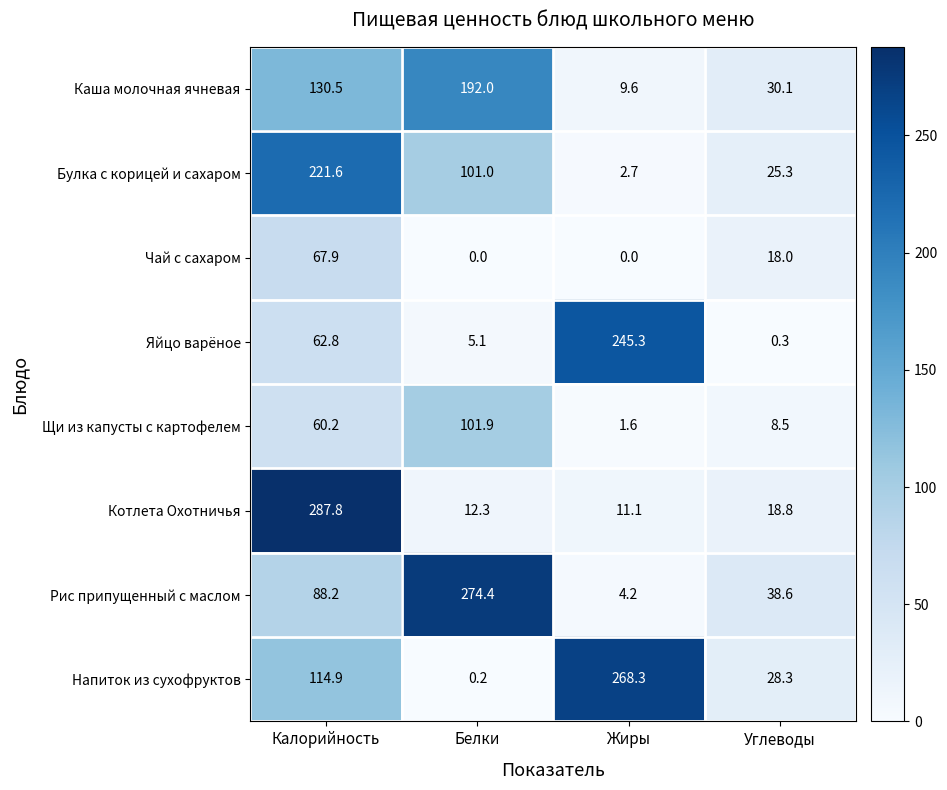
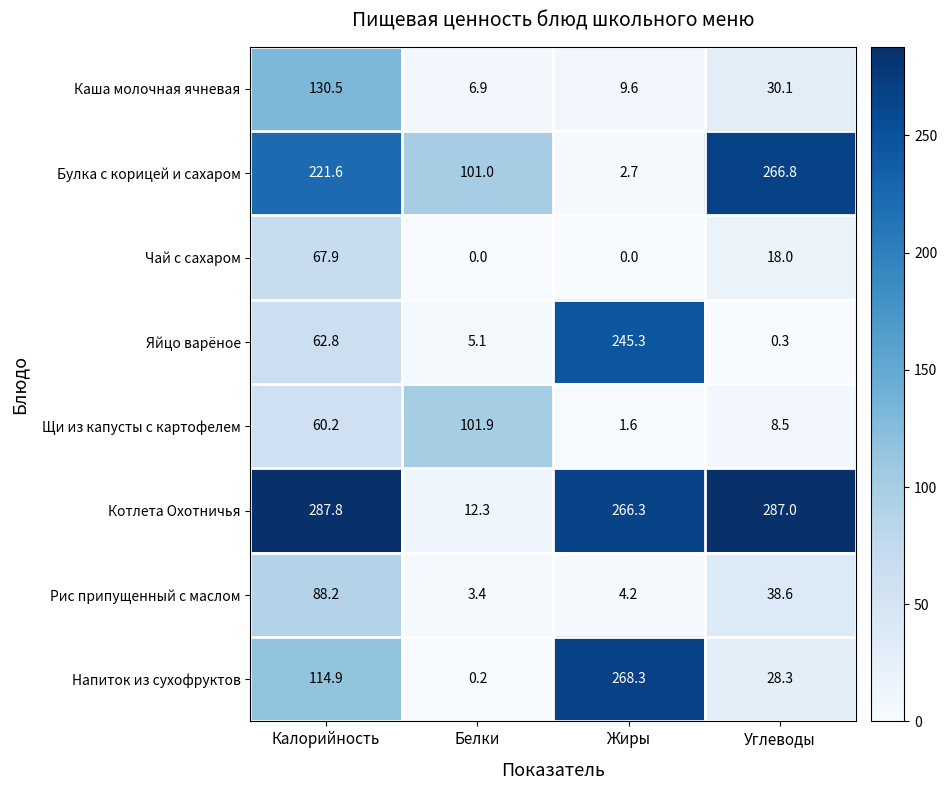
  {
    "Каша молочная ячневая": {
      "Калорийность": 130.5,
-     "Белки": 192.0,
+     "Белки": 6.9,
      "Жиры": 9.6,
      "Углеводы": 30.1
    },
    "Булка с корицей и сахаром": {
      "Калорийность": 221.6,
      "Белки": 101.0,
      "Жиры": 2.7,
-     "Углеводы": 25.3
+     "Углеводы": 266.8
    },
    "Чай с сахаром": {
      "Калорийность": 67.9,
      "Белки": 0.0,
      "Жиры": 0.0,
      "Углеводы": 18.0
    },
    "Яйцо варёное": {
      "Калорийность": 62.8,
      "Белки": 5.1,
      "Жиры": 245.3,
      "Углеводы": 0.3
    },
    "Щи из капусты с картофелем": {
      "Калорийность": 60.2,
      "Белки": 101.9,
      "Жиры": 1.6,
      "Углеводы": 8.5
    },
    "Котлета Охотничья": {
      "Калорийность": 287.8,
      "Белки": 12.3,
-     "Жиры": 11.1,
-     "Углеводы": 18.8
+     "Жиры": 266.3,
+     "Углеводы": 287.0
    },
    "Рис припущенный с маслом": {
      "Калорийность": 88.2,
-     "Белки": 274.4,
+     "Белки": 3.4,
      "Жиры": 4.2,
      "Углеводы": 38.6
    },
    "Напиток из сухофруктов": {
      "Калорийность": 114.9,
      "Белки": 0.2,
      "Жиры": 268.3,
      "Углеводы": 28.3
    }
  }
